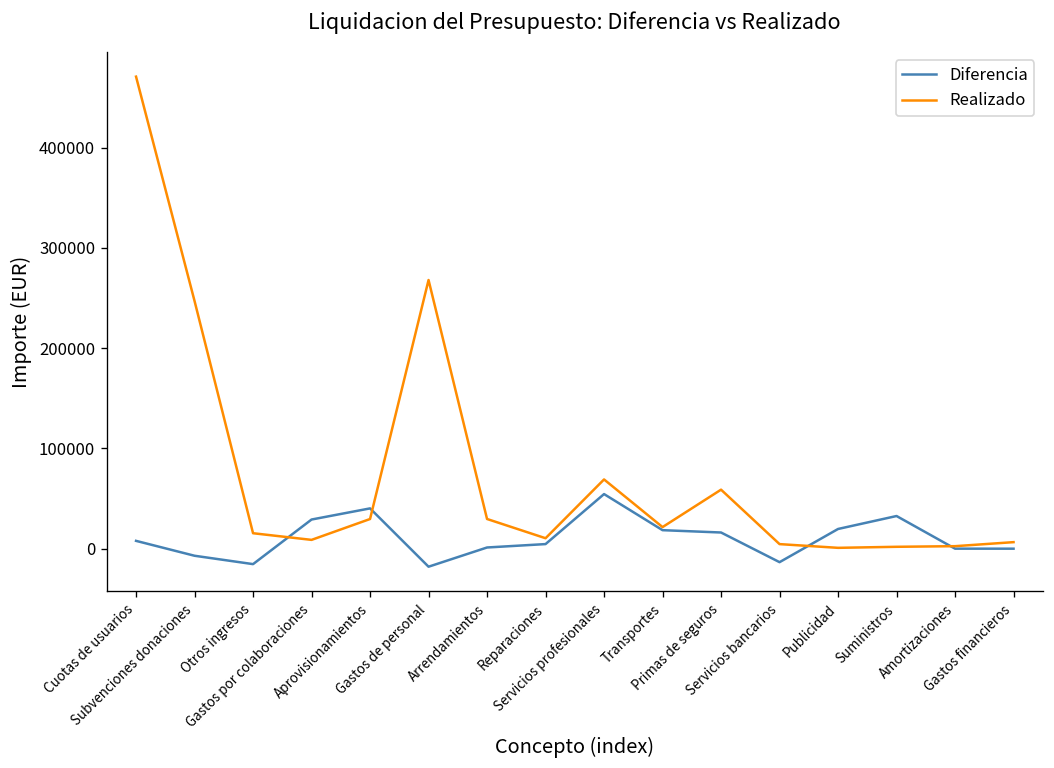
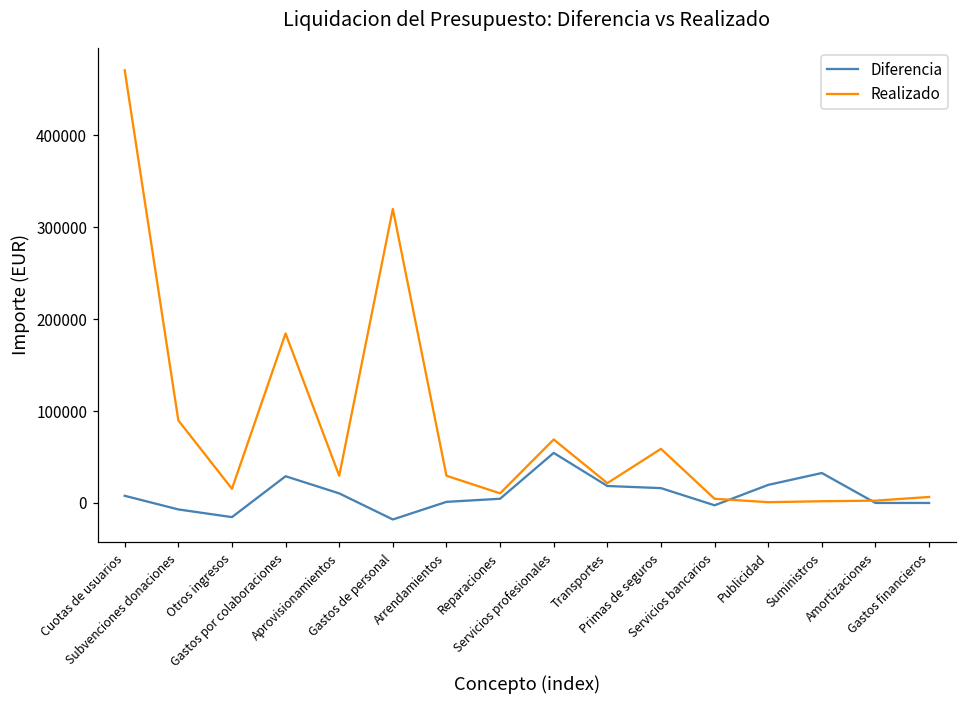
  {
    "Diferencia": {
      "Cuotas de usuarios": 10000,
      "Subvenciones donaciones": -10000,
      "Otros ingresos": -20000,
      "Gastos por colaboraciones": 30000,
-     "Aprovisionamientos": 40000,
+     "Aprovisionamientos": 10000,
      "Gastos de personal": -20000,
      "Arrendamientos": 0,
      "Reparaciones": 0,
      "Servicios profesionales": 50000,
      "Transportes": 20000,
      "Primas de seguros": 20000,
-     "Servicios bancarios": -10000,
+     "Servicios bancarios": 0,
      "Publicidad": 20000,
      "Suministros": 30000,
      "Gastos financieros": 0
    },
    "Realizado": {
      "Cuotas de usuarios": 470000,
-     "Subvenciones donaciones": 250000,
+     "Subvenciones donaciones": 90000,
      "Otros ingresos": 20000,
-     "Gastos por colaboraciones": 10000,
+     "Gastos por colaboraciones": 180000,
      "Aprovisionamientos": 30000,
-     "Gastos de personal": 270000,
+     "Gastos de personal": 320000,
      "Arrendamientos": 30000,
      "Reparaciones": 10000,
      "Servicios profesionales": 70000,
      "Transportes": 20000,
      "Primas de seguros": 60000,
      "Servicios bancarios": 0,
      "Publicidad": 0,
      "Suministros": 0,
      "Gastos financieros": 10000
    }
  }
